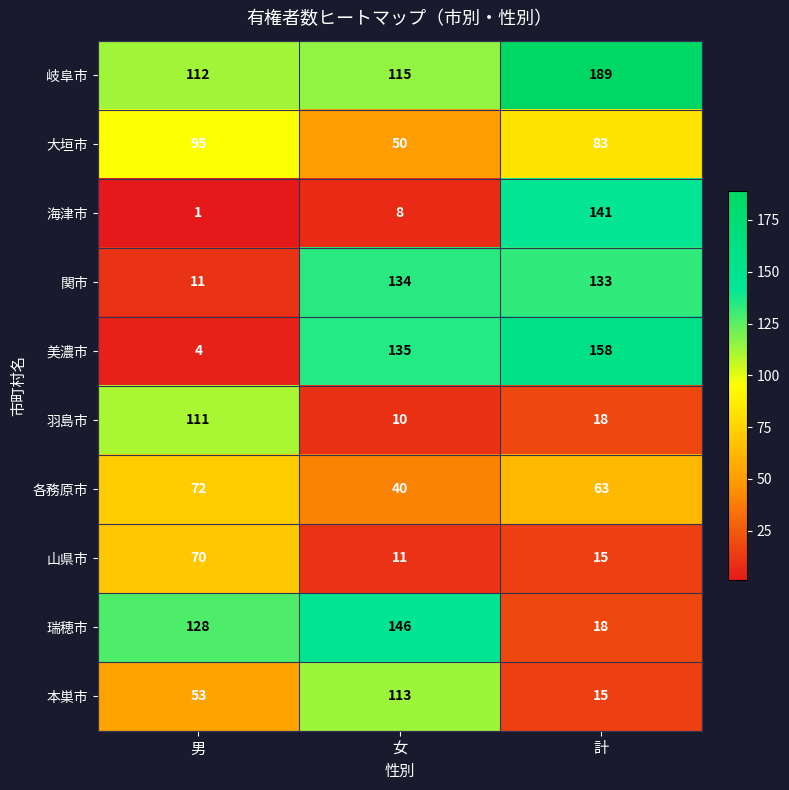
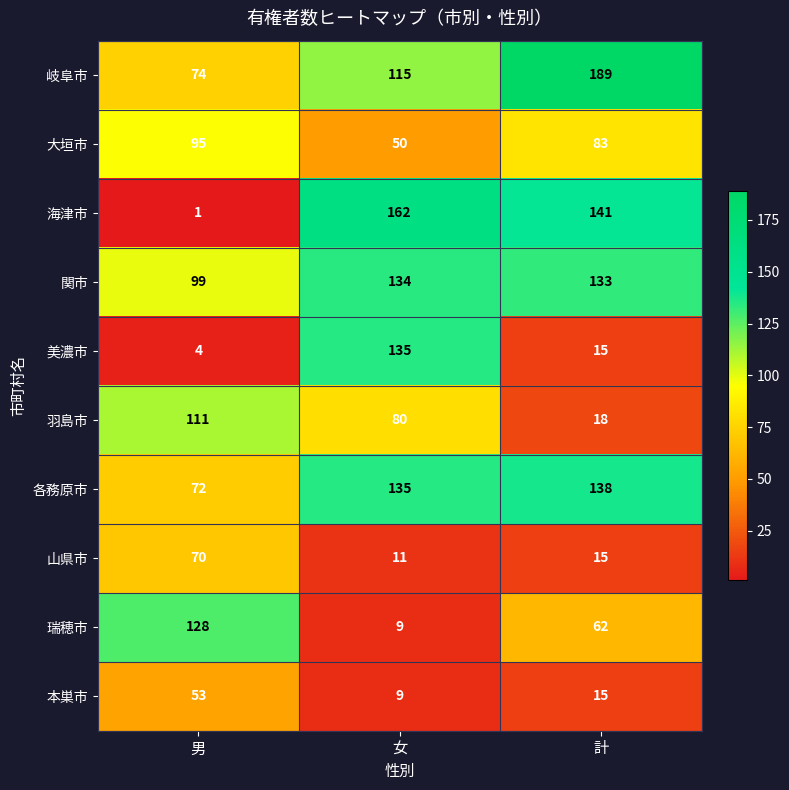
  {
    "岐阜市": {
-     "男": 112,
+     "男": 74,
      "女": 115,
      "計": 189
    },
    "大垣市": {
      "男": 95,
      "女": 50,
      "計": 83
    },
    "海津市": {
      "男": 1,
-     "女": 8,
+     "女": 162,
      "計": 141
    },
    "関市": {
-     "男": 11,
+     "男": 99,
      "女": 134,
      "計": 133
    },
    "美濃市": {
      "男": 4,
      "女": 135,
-     "計": 158
+     "計": 15
    },
    "羽島市": {
      "男": 111,
-     "女": 10,
+     "女": 80,
      "計": 18
    },
    "各務原市": {
      "男": 72,
-     "女": 40,
-     "計": 63
+     "女": 135,
+     "計": 138
    },
    "山県市": {
      "男": 70,
      "女": 11,
      "計": 15
    },
    "瑞穂市": {
      "男": 128,
-     "女": 146,
-     "計": 18
+     "女": 9,
+     "計": 62
    },
    "本巣市": {
      "男": 53,
-     "女": 113,
+     "女": 9,
      "計": 15
    }
  }
